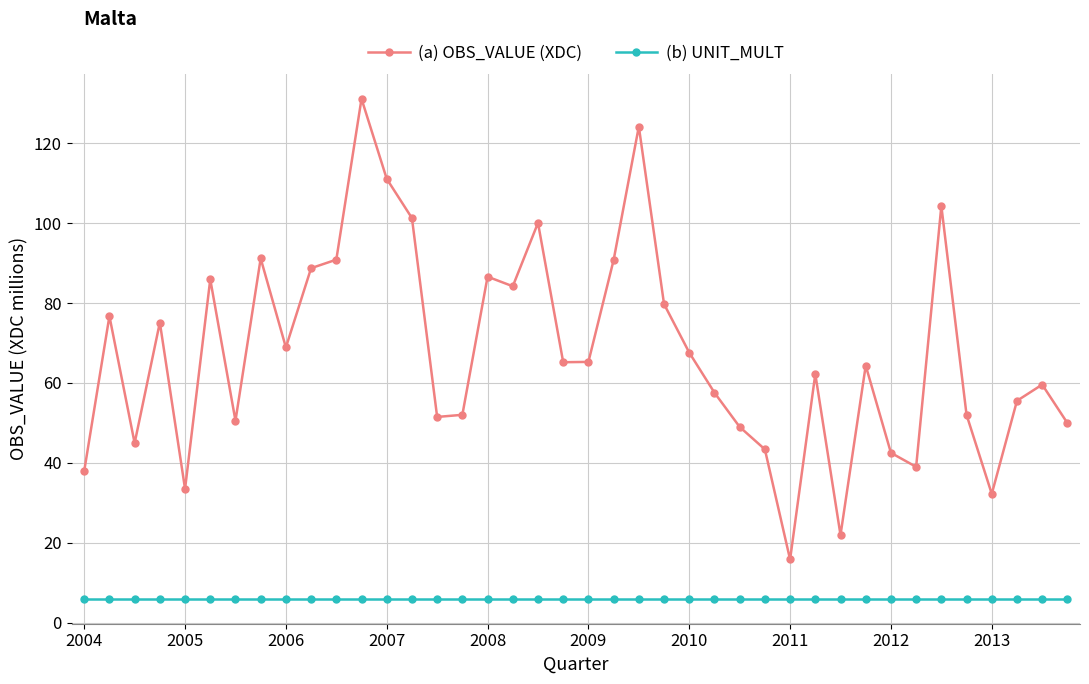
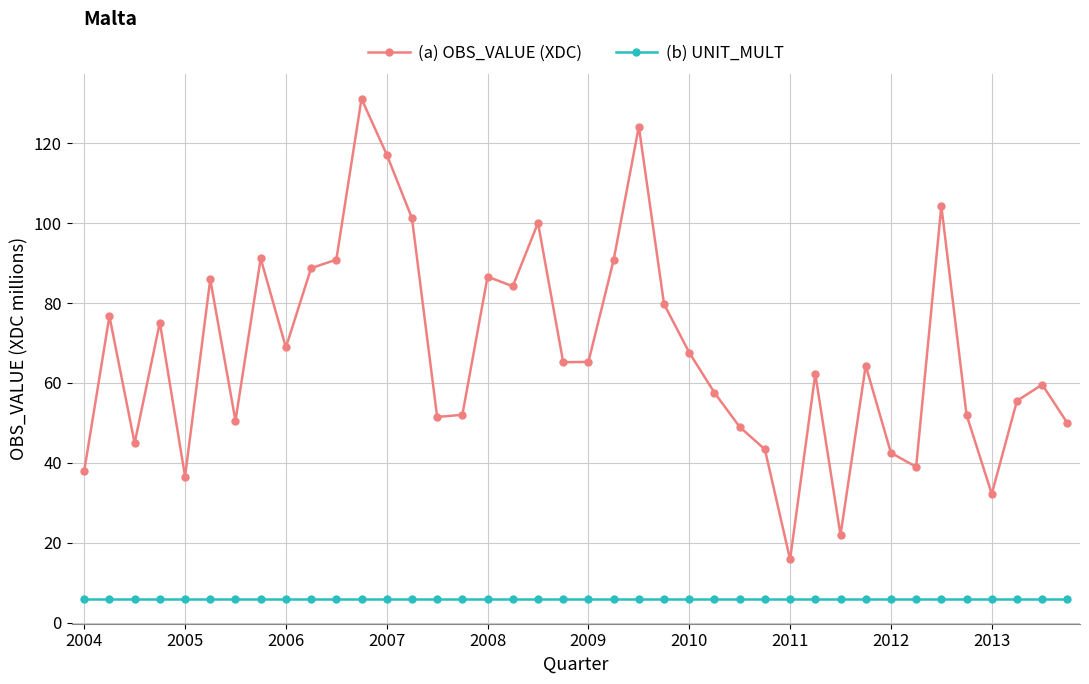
  {
    "(a) OBS_VALUE (XDC)": {
      "2004": 38,
-     "2005": 33,
+     "2005": 37,
      "2006": 69,
-     "2007": 111,
+     "2007": 117,
      "2008": 87,
      "2009": 65,
      "2010": 68,
      "2011": 16,
      "2012": 43,
      "2013": 32
    },
    "(b) UNIT_MULT": {
      "2004": 6,
      "2005": 6,
      "2006": 6,
      "2007": 6,
      "2008": 6,
      "2009": 6,
      "2010": 6,
      "2011": 6,
      "2012": 6,
      "2013": 6
    }
  }
